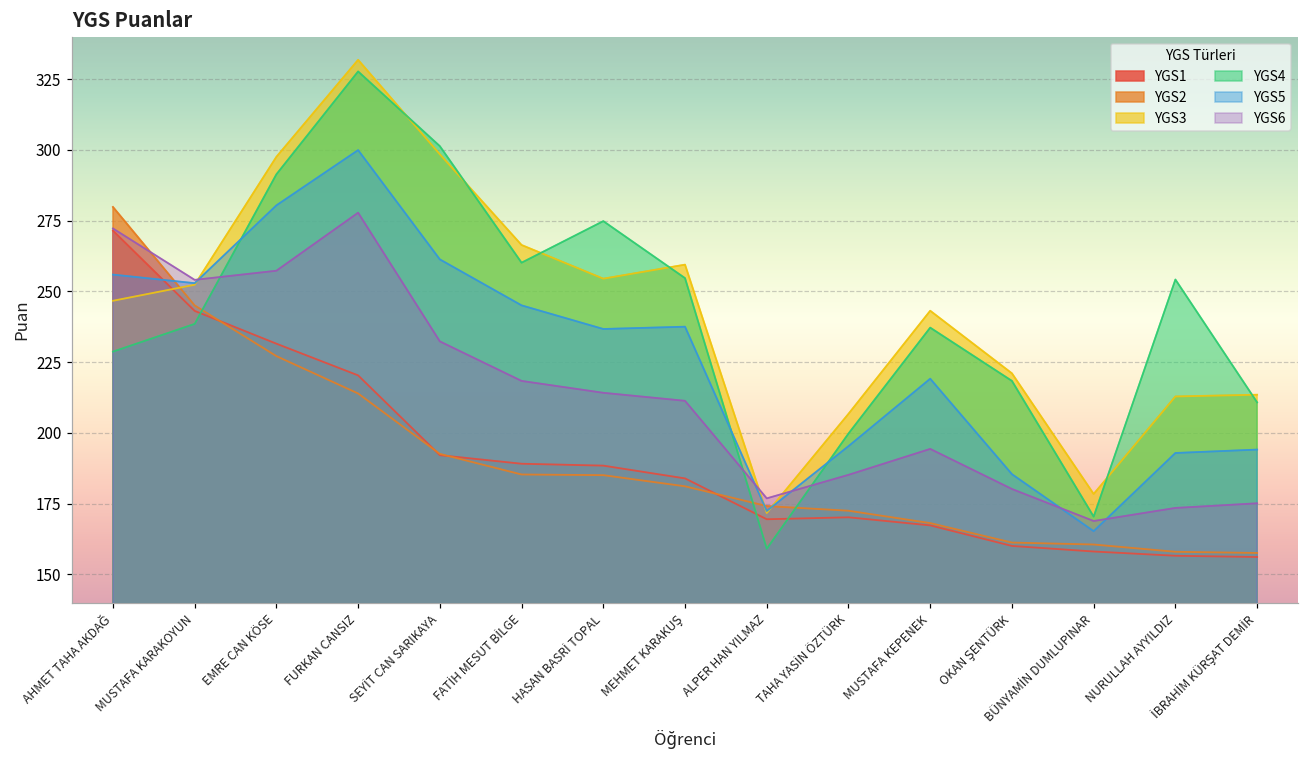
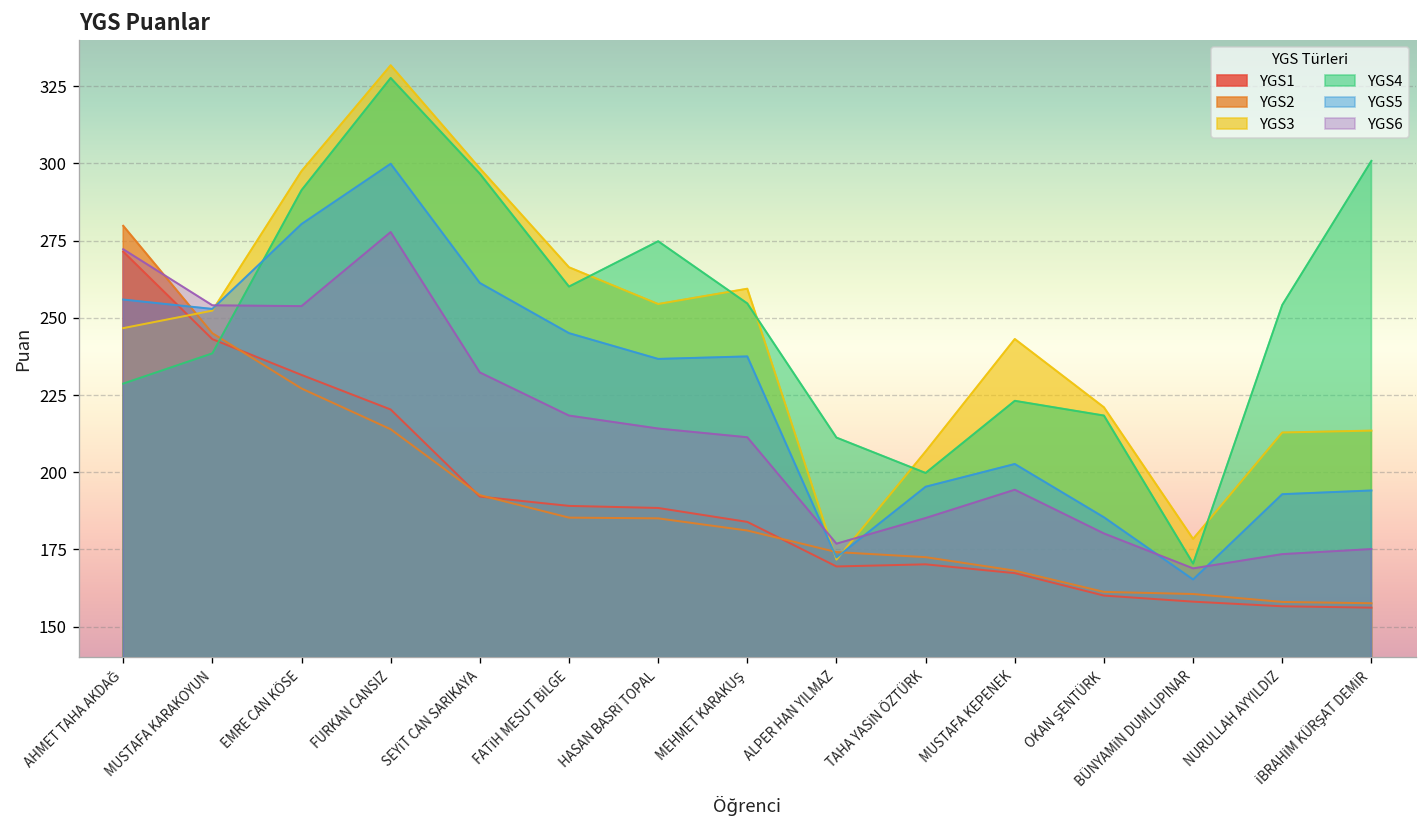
  {
    "YGS3": {
      "AHMET TAHA AKDAĞ": 247,
      "EMRE CAN KÖSE": 298,
      "FURKAN CANSIZ": 332,
      "SEYİT CAN SARIKAYA": 298,
      "FATİH MESUT BİLGE": 266,
      "HASAN BASRİ TOPAL": 254,
      "MEHMET KARAKUŞ": 259,
      "TAHA YASİN ÖZTÜRK": 207,
      "MUSTAFA KEPENEK": 243,
      "OKAN ŞENTÜRK": 221,
      "BÜNYAMİN DUMLUPINAR": 178,
      "NURULLAH AYYILDIZ": 213,
      "İBRAHİM KÜRŞAT DEMİR": 213
    },
    "YGS4": {
      "AHMET TAHA AKDAĞ": 229,
      "MUSTAFA KARAKOYUN": 239,
      "EMRE CAN KÖSE": 291,
      "FURKAN CANSIZ": 328,
-     "SEYİT CAN SARIKAYA": 301,
+     "SEYİT CAN SARIKAYA": 297,
      "FATİH MESUT BİLGE": 260,
      "HASAN BASRİ TOPAL": 275,
      "MEHMET KARAKUŞ": 255,
-     "ALPER HAN YILMAZ": 159,
+     "ALPER HAN YILMAZ": 211,
      "TAHA YASİN ÖZTÜRK": 200,
-     "MUSTAFA KEPENEK": 237,
+     "MUSTAFA KEPENEK": 223,
      "OKAN ŞENTÜRK": 218,
      "BÜNYAMİN DUMLUPINAR": 170,
      "NURULLAH AYYILDIZ": 254,
-     "İBRAHİM KÜRŞAT DEMİR": 211
+     "İBRAHİM KÜRŞAT DEMİR": 301
    },
    "YGS5": {
      "AHMET TAHA AKDAĞ": 256,
      "EMRE CAN KÖSE": 280,
      "FURKAN CANSIZ": 300,
      "SEYİT CAN SARIKAYA": 261,
      "FATİH MESUT BİLGE": 245,
      "HASAN BASRİ TOPAL": 237,
      "MEHMET KARAKUŞ": 238,
      "TAHA YASİN ÖZTÜRK": 195,
-     "MUSTAFA KEPENEK": 219,
+     "MUSTAFA KEPENEK": 203,
      "OKAN ŞENTÜRK": 185,
      "BÜNYAMİN DUMLUPINAR": 165,
      "NURULLAH AYYILDIZ": 193,
      "İBRAHİM KÜRŞAT DEMİR": 194
    },
    "YGS6": {
      "MUSTAFA KARAKOYUN": 254,
-     "EMRE CAN KÖSE": 257,
+     "EMRE CAN KÖSE": 254,
      "FURKAN CANSIZ": 278,
      "SEYİT CAN SARIKAYA": 232,
      "FATİH MESUT BİLGE": 218,
      "HASAN BASRİ TOPAL": 214,
      "MEHMET KARAKUŞ": 211,
      "ALPER HAN YILMAZ": 177,
      "TAHA YASİN ÖZTÜRK": 185,
      "MUSTAFA KEPENEK": 194,
      "OKAN ŞENTÜRK": 180,
      "BÜNYAMİN DUMLUPINAR": 169,
      "NURULLAH AYYILDIZ": 173,
      "İBRAHİM KÜRŞAT DEMİR": 175
    }
  }
